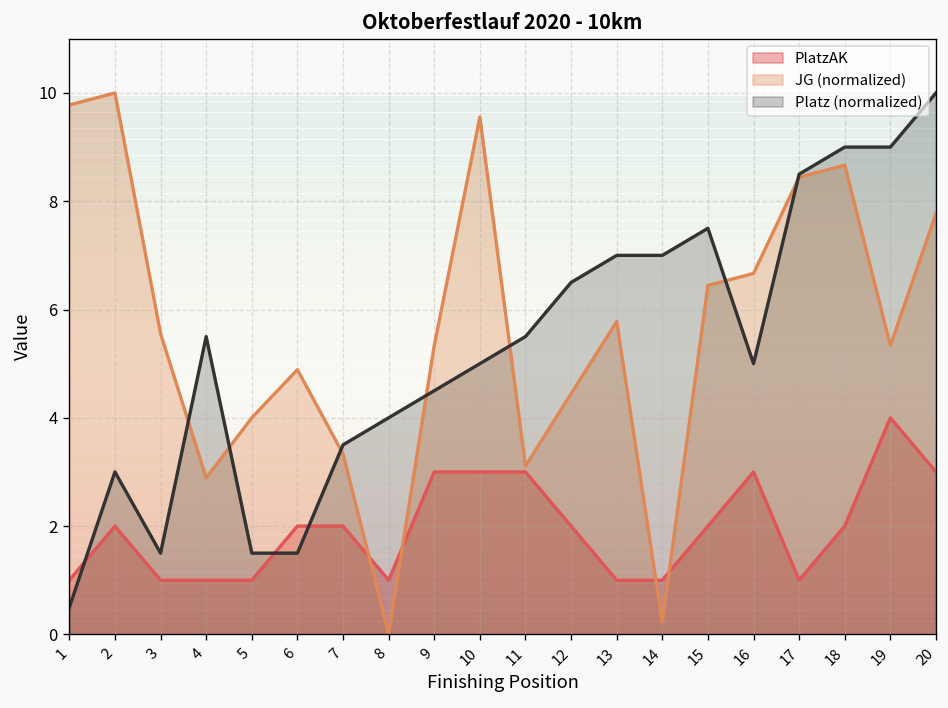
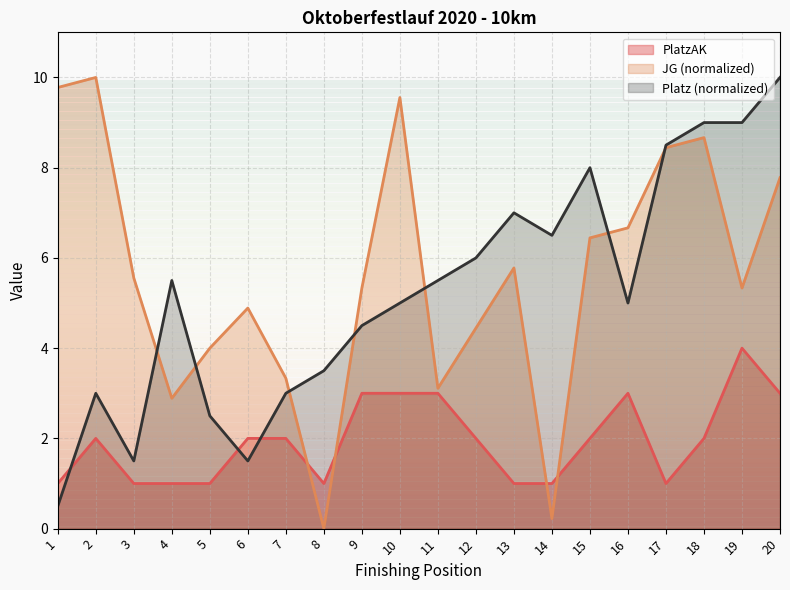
  {
    "Platz (normalized)": {
      "1": 0.5,
      "2": 3.0,
      "3": 1.5,
      "4": 5.5,
-     "5": 1.5,
+     "5": 2.5,
      "6": 1.5,
-     "7": 3.5,
-     "8": 4.0,
+     "7": 3.0,
+     "8": 3.5,
      "9": 4.5,
      "10": 5.0,
      "11": 5.5,
-     "12": 6.5,
+     "12": 6.0,
      "13": 7.0,
-     "14": 7.0,
-     "15": 7.5,
+     "14": 6.5,
+     "15": 8.0,
      "16": 5.0,
      "18": 9.0,
      "19": 9.0,
      "20": 10.0
    }
  }
